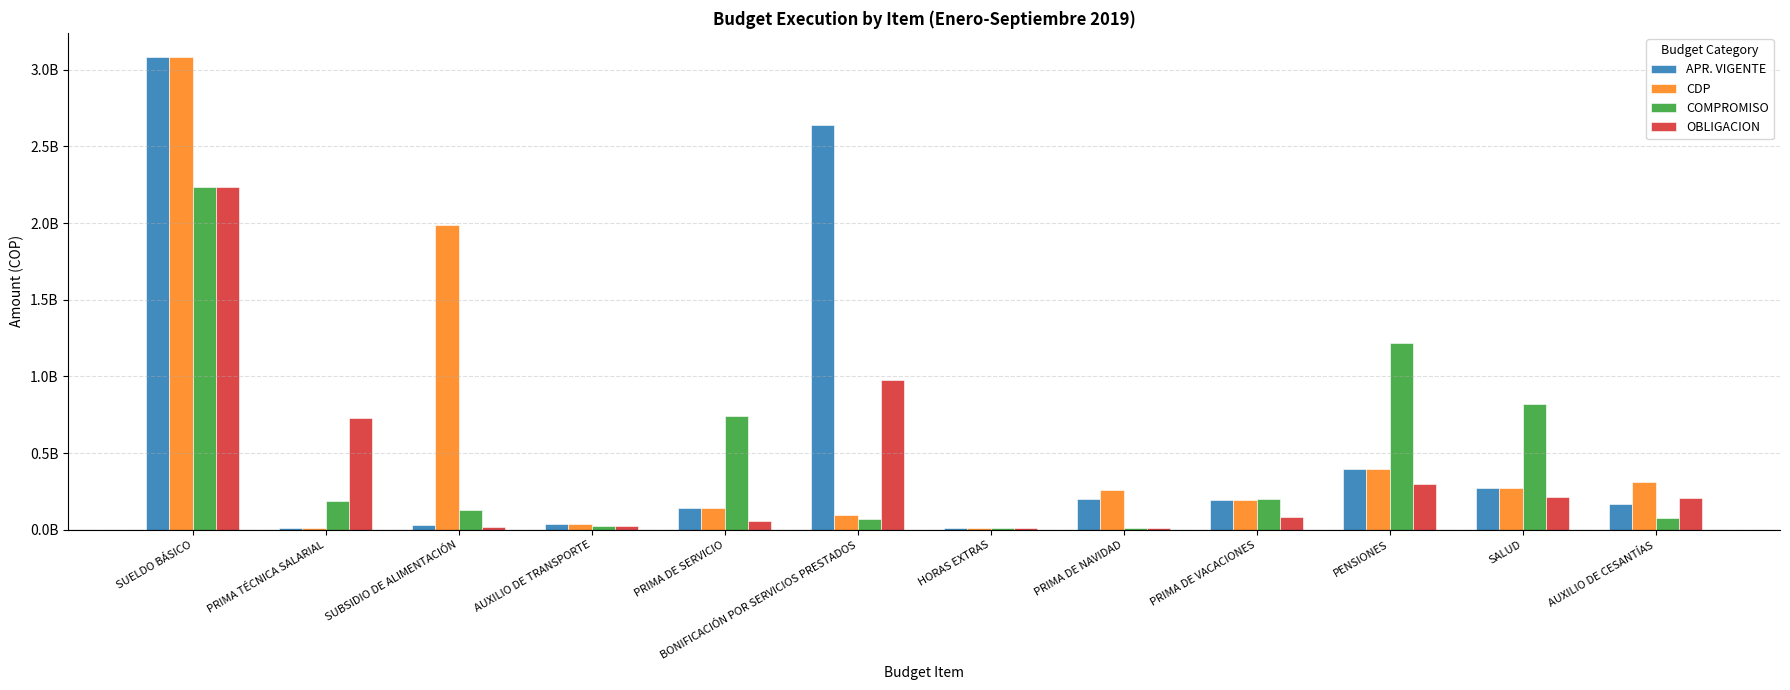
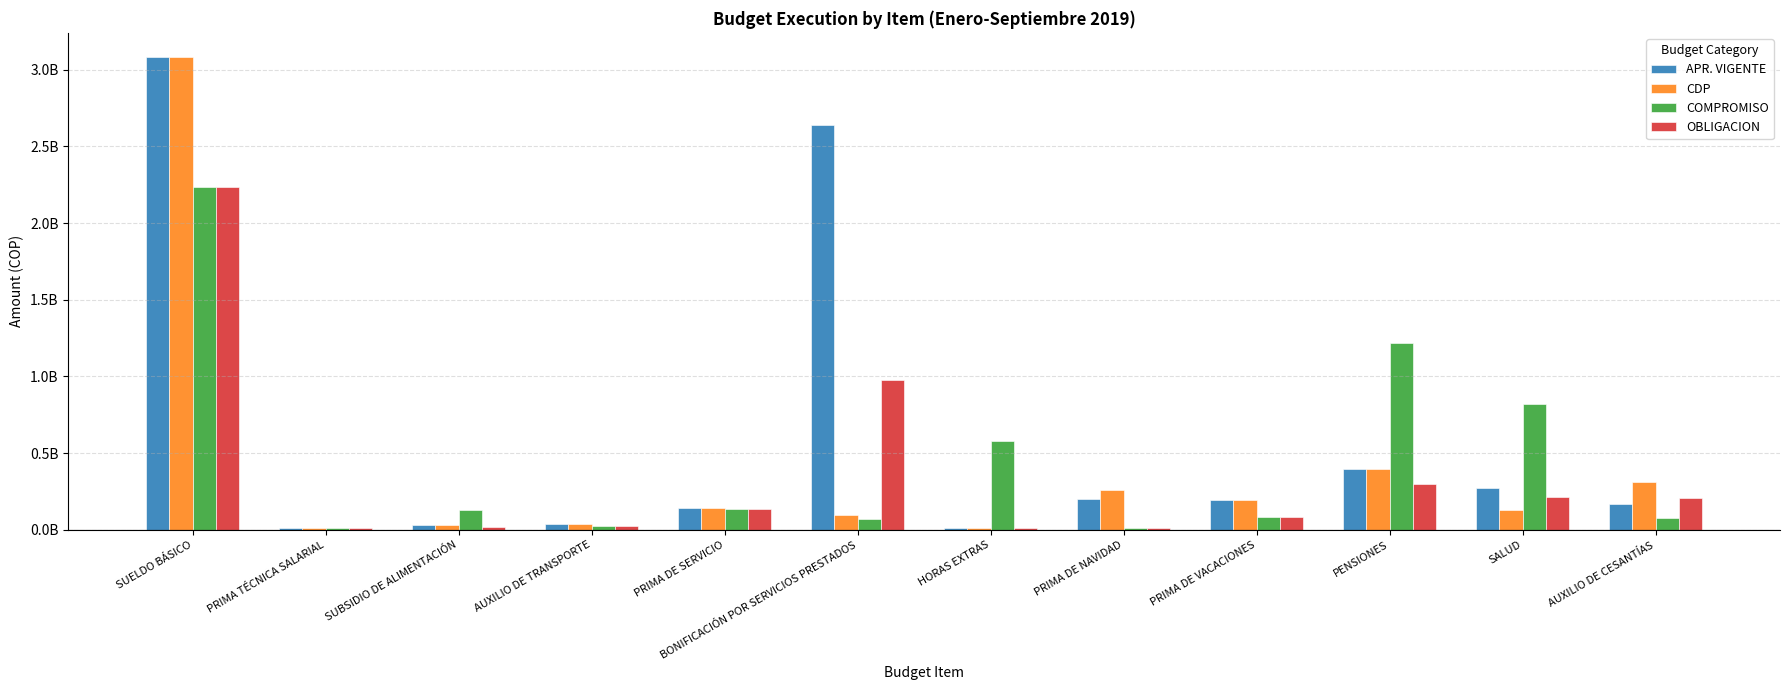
  {
    "APR. VIGENTE": {
      "SUELDO BÁSICO": 3090000000,
      "SUBSIDIO DE ALIMENTACIÓN": 30000000,
      "AUXILIO DE TRANSPORTE": 40000000,
      "PRIMA DE SERVICIO": 140000000,
      "BONIFICACIÓN POR SERVICIOS PRESTADOS": 2640000000,
      "PRIMA DE NAVIDAD": 200000000,
      "PRIMA DE VACACIONES": 190000000,
      "PENSIONES": 390000000,
      "SALUD": 270000000,
      "AUXILIO DE CESANTÍAS": 170000000
    },
    "CDP": {
      "SUELDO BÁSICO": 3090000000,
-     "SUBSIDIO DE ALIMENTACIÓN": 1990000000,
+     "SUBSIDIO DE ALIMENTACIÓN": 30000000,
      "AUXILIO DE TRANSPORTE": 40000000,
      "PRIMA DE SERVICIO": 140000000,
      "BONIFICACIÓN POR SERVICIOS PRESTADOS": 100000000,
      "PRIMA DE NAVIDAD": 260000000,
      "PRIMA DE VACACIONES": 190000000,
      "PENSIONES": 390000000,
-     "SALUD": 270000000,
+     "SALUD": 130000000,
      "AUXILIO DE CESANTÍAS": 310000000
    },
    "COMPROMISO": {
      "SUELDO BÁSICO": 2240000000,
-     "PRIMA TÉCNICA SALARIAL": 190000000,
+     "PRIMA TÉCNICA SALARIAL": 10000000,
      "SUBSIDIO DE ALIMENTACIÓN": 130000000,
      "AUXILIO DE TRANSPORTE": 30000000,
-     "PRIMA DE SERVICIO": 740000000,
+     "PRIMA DE SERVICIO": 140000000,
      "BONIFICACIÓN POR SERVICIOS PRESTADOS": 70000000,
-     "HORAS EXTRAS": 10000000,
-     "PRIMA DE VACACIONES": 200000000,
+     "HORAS EXTRAS": 580000000,
+     "PRIMA DE VACACIONES": 90000000,
      "PENSIONES": 1220000000,
      "SALUD": 820000000,
      "AUXILIO DE CESANTÍAS": 80000000
    },
    "OBLIGACION": {
      "SUELDO BÁSICO": 2240000000,
-     "PRIMA TÉCNICA SALARIAL": 730000000,
+     "PRIMA TÉCNICA SALARIAL": 10000000,
      "SUBSIDIO DE ALIMENTACIÓN": 20000000,
      "AUXILIO DE TRANSPORTE": 30000000,
-     "PRIMA DE SERVICIO": 60000000,
+     "PRIMA DE SERVICIO": 140000000,
      "BONIFICACIÓN POR SERVICIOS PRESTADOS": 980000000,
      "PRIMA DE VACACIONES": 90000000,
      "PENSIONES": 300000000,
      "SALUD": 210000000,
      "AUXILIO DE CESANTÍAS": 210000000
    }
  }
